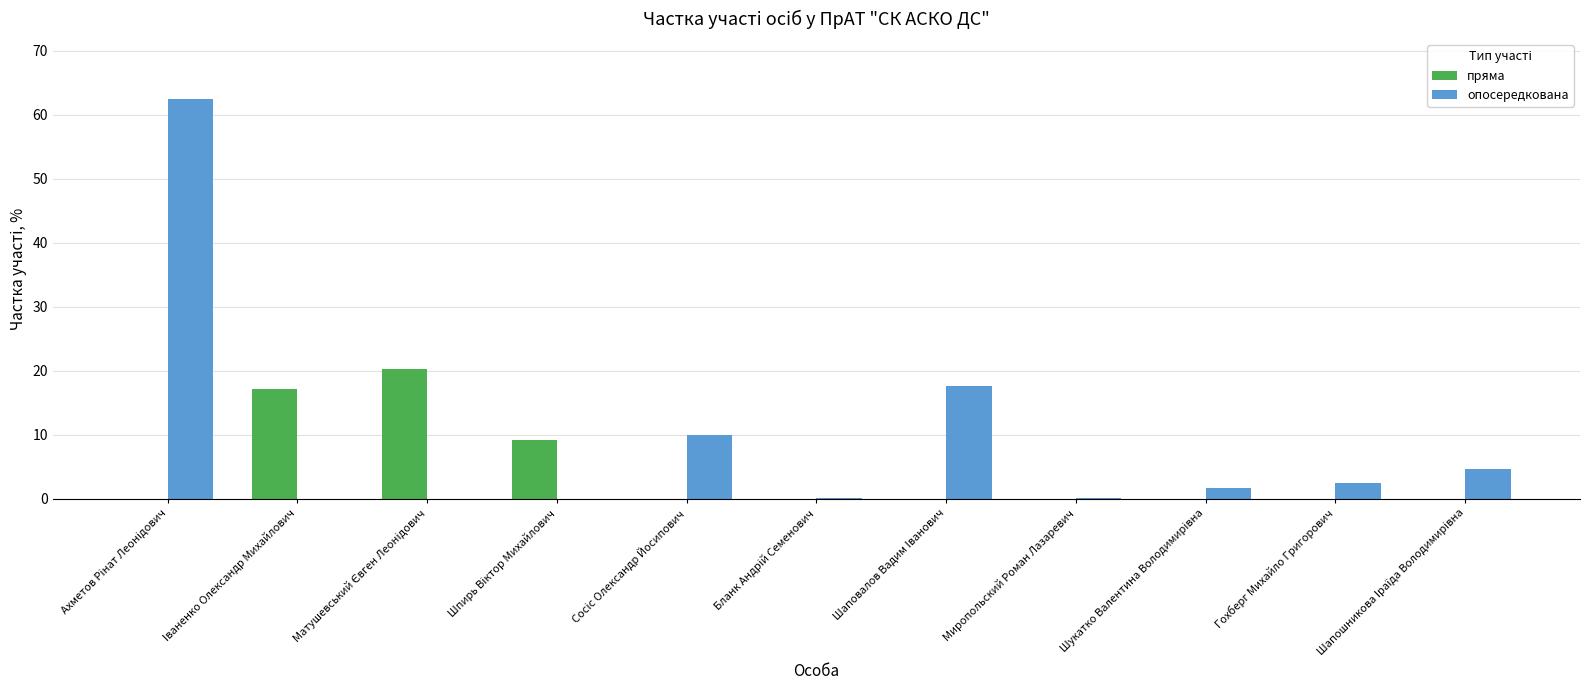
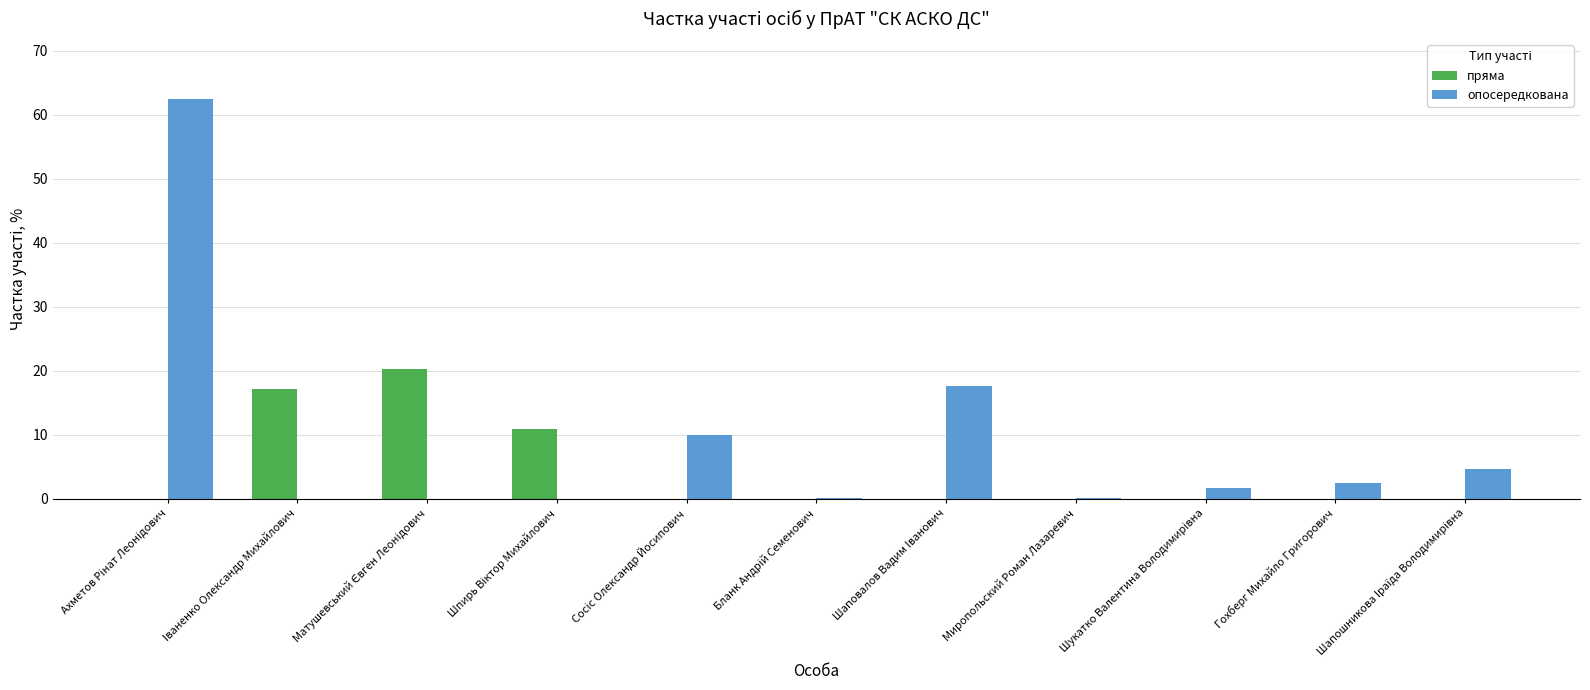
  {
    "пряма": {
      "Ахметов Рінат Леонідович": 0,
      "Іваненко Олександр Михайлович": 17,
      "Матушевський Євген Леонідович": 20,
-     "Шпирь Віктор Михайлович": 9,
+     "Шпирь Віктор Михайлович": 11,
      "Сосіс Олександр Йосипович": 0,
      "Бланк Андрій Семенович": 0,
      "Шаповалов Вадим Іванович": 0,
      "Миропольский Роман Лазаревич": 0,
      "Шукатко Валентина Володимирівна": 0,
      "Гохберг Михайло Григорович": 0,
      "Шапошникова Іраїда Володимирівна": 0
    },
    "опосередкована": {
      "Ахметов Рінат Леонідович": 62,
      "Іваненко Олександр Михайлович": 0,
      "Матушевський Євген Леонідович": 0,
      "Шпирь Віктор Михайлович": 0,
      "Сосіс Олександр Йосипович": 10,
      "Шаповалов Вадим Іванович": 18,
      "Шукатко Валентина Володимирівна": 2,
      "Гохберг Михайло Григорович": 2,
      "Шапошникова Іраїда Володимирівна": 5
    }
  }
